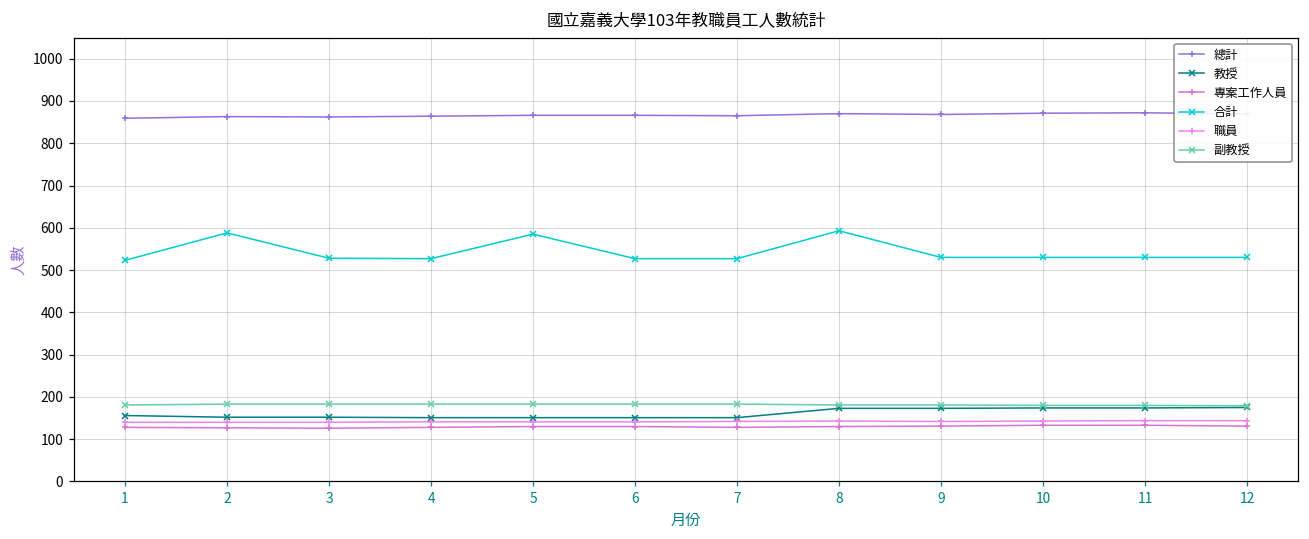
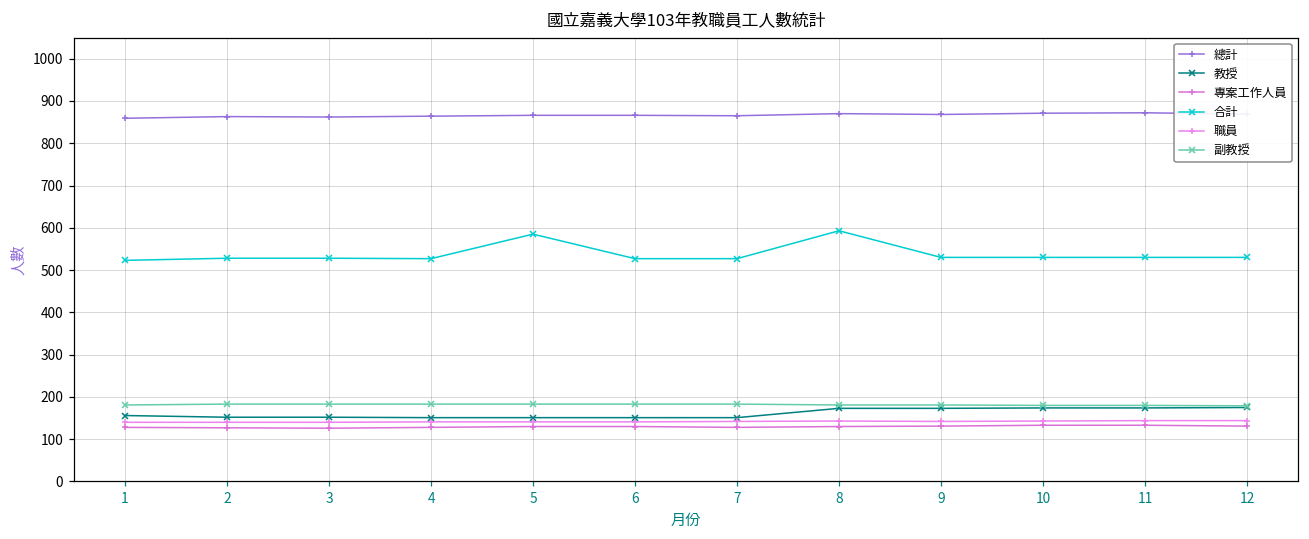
  {
    "總計": {
      "1": 860,
      "2": 860,
      "3": 860,
      "4": 860,
      "5": 870,
      "6": 870,
      "7": 870,
      "8": 870,
      "9": 870,
      "10": 870,
      "11": 870
    },
    "教授": {
      "1": 160,
      "2": 150,
      "3": 150,
      "4": 150,
      "5": 150,
      "6": 150,
      "7": 150,
      "8": 170,
      "9": 170
    },
    "合計": {
      "1": 520,
-     "2": 590,
+     "2": 530,
      "3": 530,
      "4": 530,
      "5": 590,
      "6": 530,
      "7": 530,
      "8": 590,
      "9": 530,
      "10": 530,
      "11": 530,
      "12": 530
    },
    "副教授": {
      "1": 180,
      "2": 180,
      "3": 180,
      "4": 180,
      "5": 180,
      "6": 180,
      "7": 180,
      "8": 180,
      "9": 180
    }
  }
